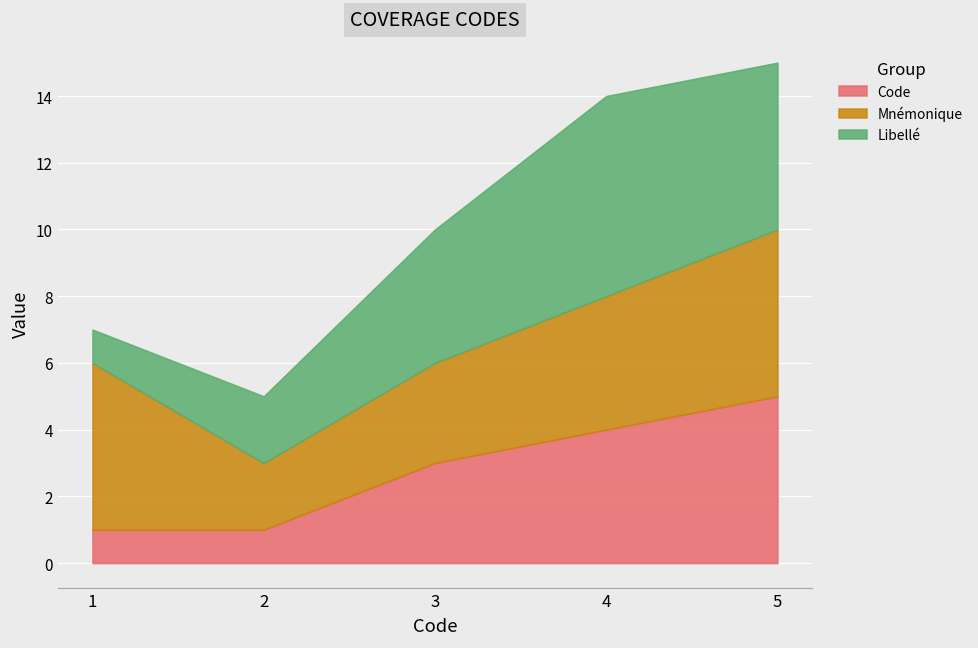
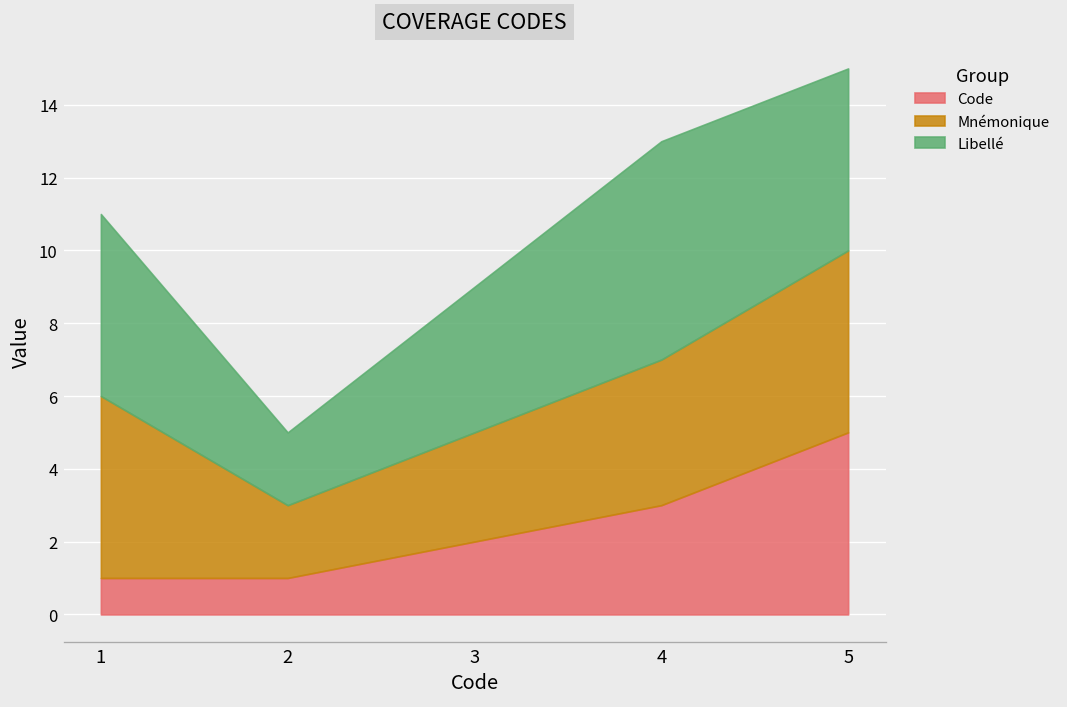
  {
    "Code": {
      "1": 1,
      "2": 1,
-     "3": 3,
-     "4": 4,
+     "3": 2,
+     "4": 3,
      "5": 5
    },
    "Mnémonique": {
      "1": 5,
      "2": 2,
      "3": 3,
      "4": 4,
      "5": 5
    },
    "Libellé": {
-     "1": 1,
+     "1": 5,
      "2": 2,
      "3": 4,
      "4": 6,
      "5": 5
    }
  }
